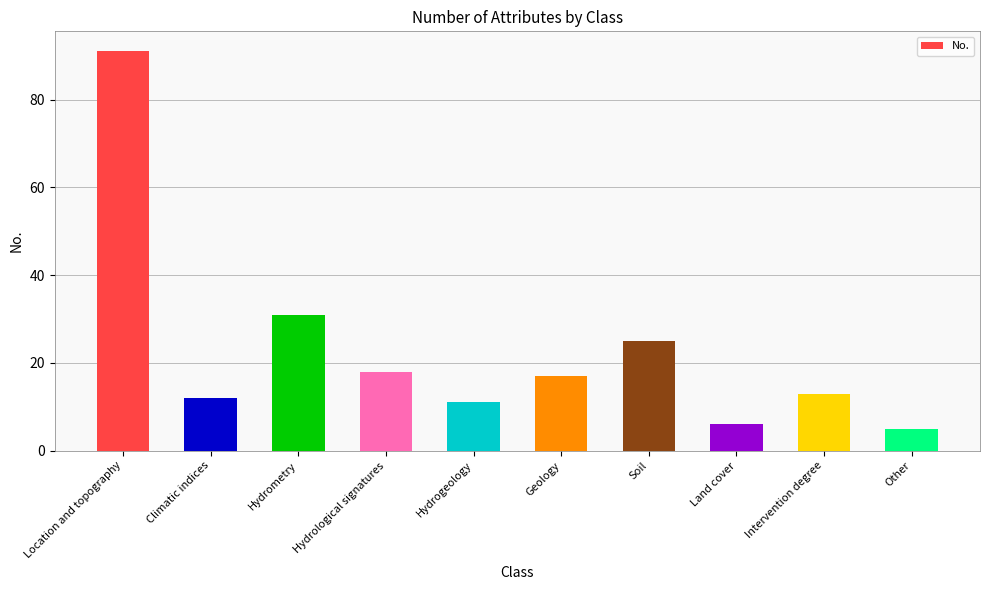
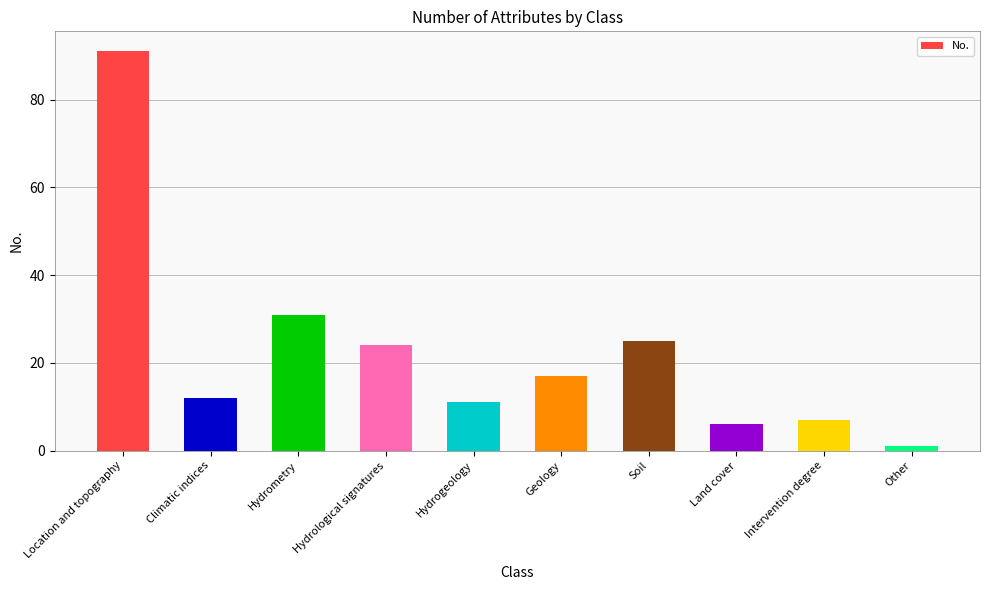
  {
    "Location and topography": 91,
    "Climatic indices": 12,
    "Hydrometry": 31,
-   "Hydrological signatures": 18,
+   "Hydrological signatures": 24,
    "Hydrogeology": 11,
    "Geology": 17,
    "Soil": 25,
    "Land cover": 6,
-   "Intervention degree": 13,
-   "Other": 5
+   "Intervention degree": 7,
+   "Other": 1
  }
